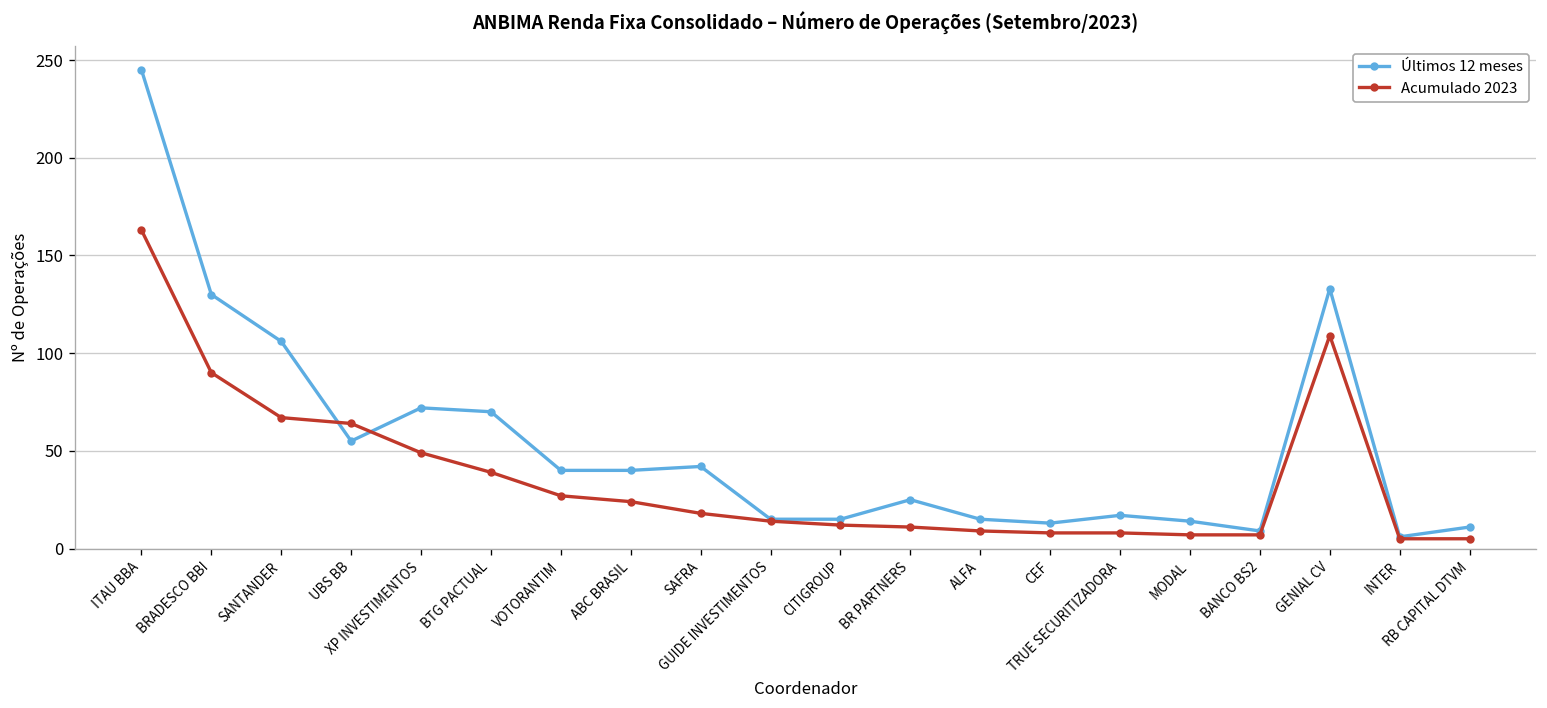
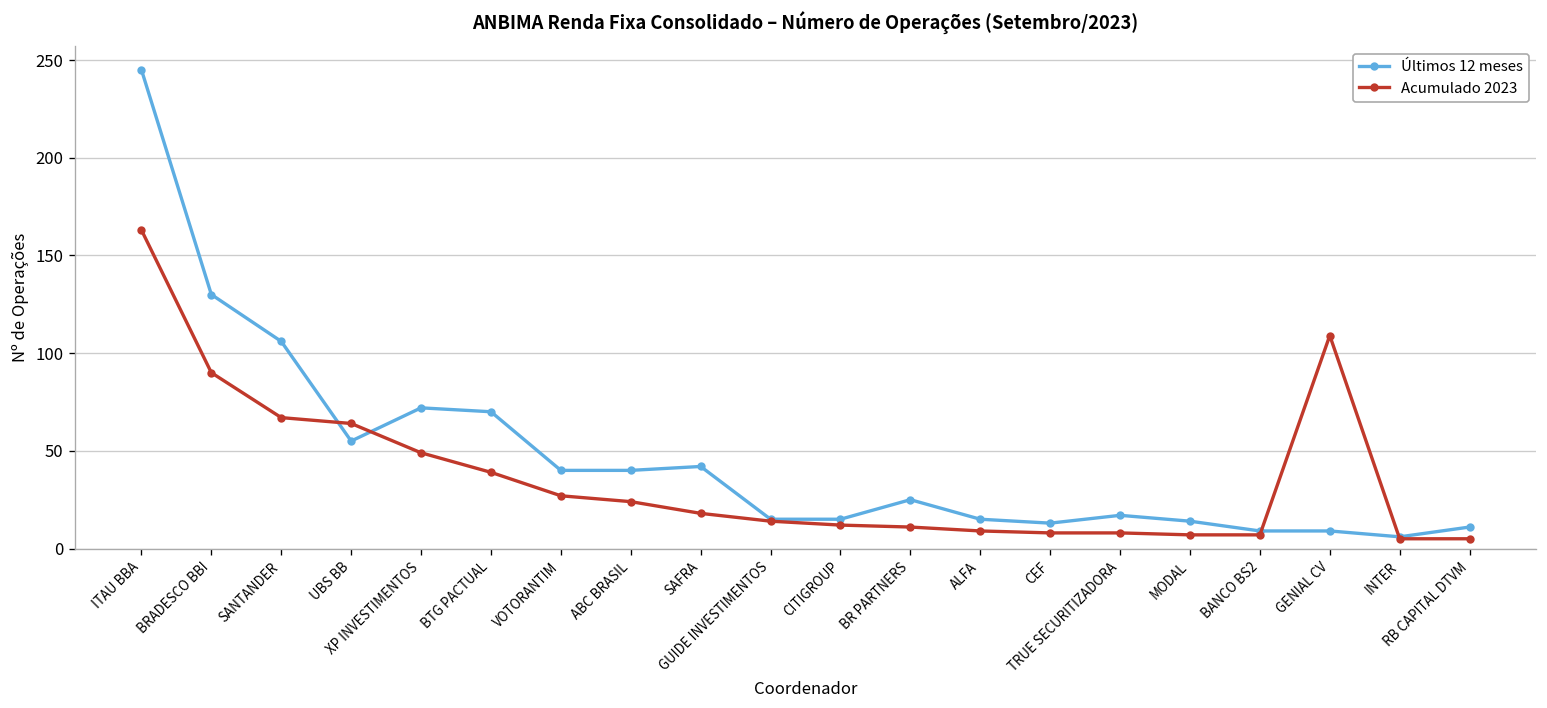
  {
    "Últimos 12 meses": {
      "ITAU BBA": 245,
      "BRADESCO BBI": 130,
      "SANTANDER": 106,
      "UBS BB": 55,
      "XP INVESTIMENTOS": 72,
      "BTG PACTUAL": 70,
      "VOTORANTIM": 40,
      "ABC BRASIL": 40,
      "SAFRA": 42,
      "CITIGROUP": 15,
      "BR PARTNERS": 25,
      "ALFA": 15,
      "CEF": 13,
      "TRUE SECURITIZADORA": 17,
      "MODAL": 14,
      "BANCO BS2": 9,
-     "GENIAL CV": 133,
+     "GENIAL CV": 9,
      "RB CAPITAL DTVM": 11
    },
    "Acumulado 2023": {
      "ITAU BBA": 163,
      "BRADESCO BBI": 90,
      "SANTANDER": 67,
      "UBS BB": 64,
      "XP INVESTIMENTOS": 49,
      "BTG PACTUAL": 39,
      "VOTORANTIM": 27,
      "ABC BRASIL": 24,
      "SAFRA": 18,
      "CITIGROUP": 12,
      "BR PARTNERS": 11,
      "ALFA": 9,
      "CEF": 8,
      "TRUE SECURITIZADORA": 8,
      "MODAL": 7,
      "BANCO BS2": 7,
      "GENIAL CV": 109,
      "RB CAPITAL DTVM": 5
    }
  }
